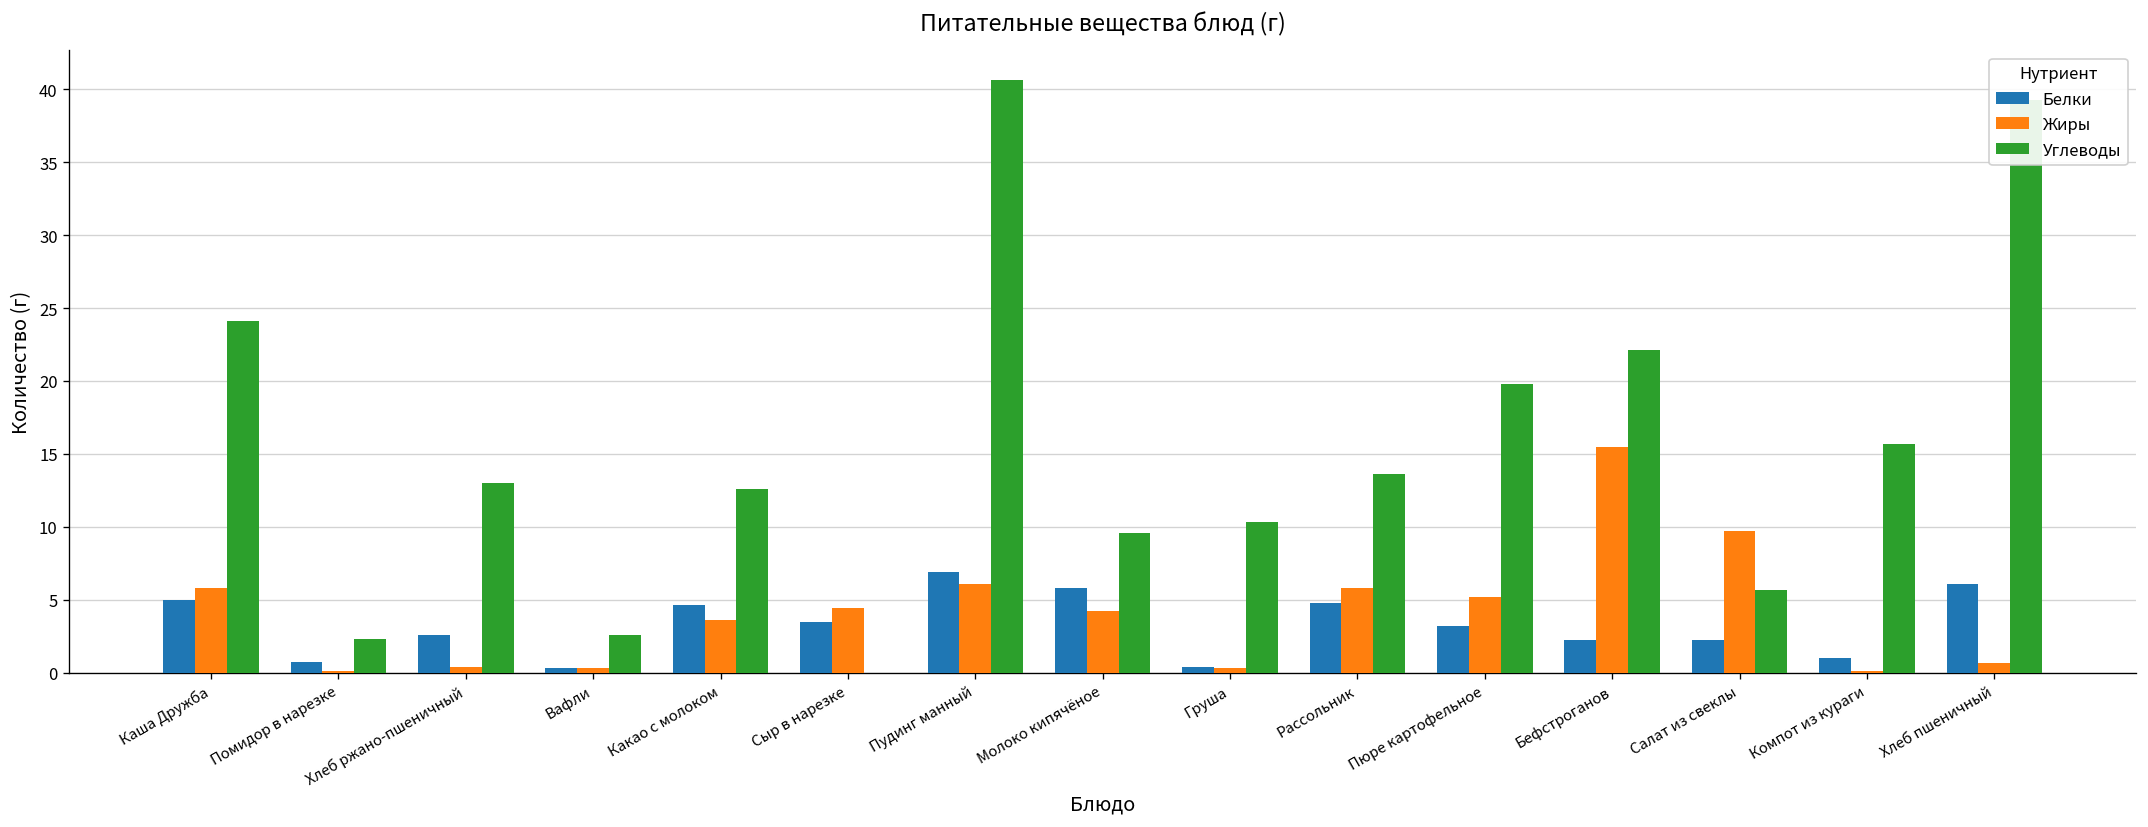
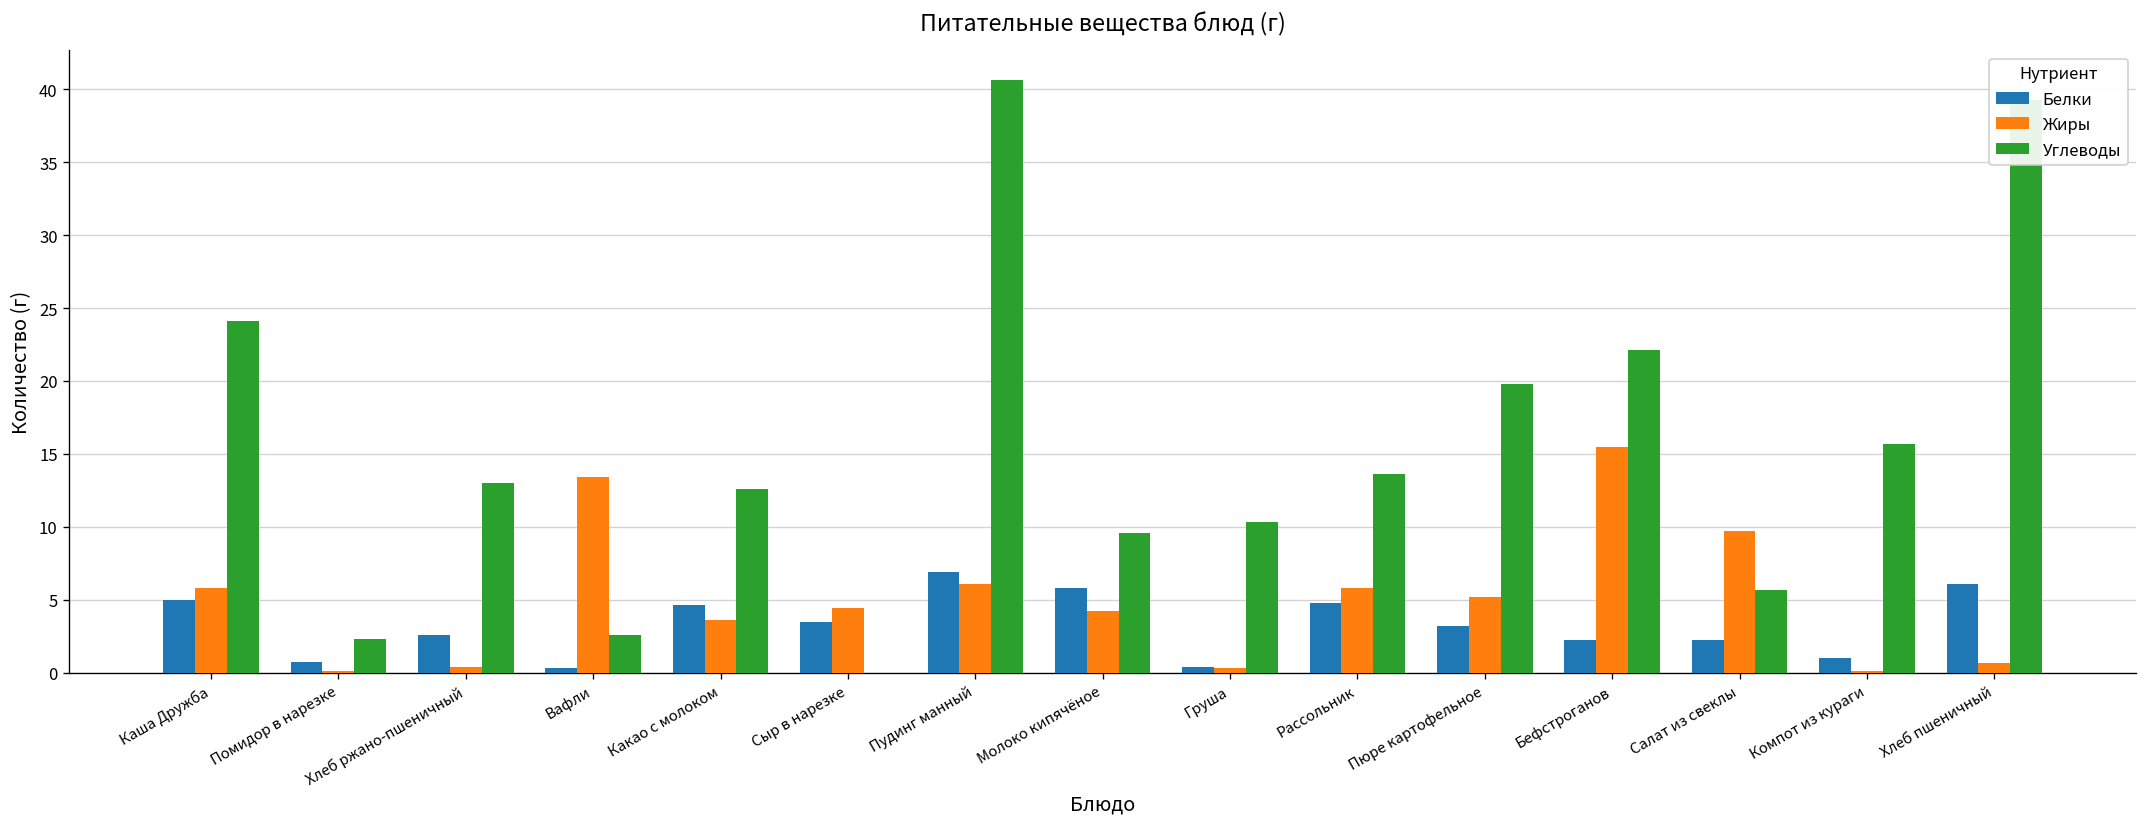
  {
    "Белки": {
      "Каша Дружба": 5.0,
      "Помидор в нарезке": 0.7,
      "Хлеб ржано-пшеничный": 2.6,
      "Вафли": 0.3,
      "Какао с молоком": 4.6,
      "Сыр в нарезке": 3.5,
      "Пудинг манный": 6.9,
      "Молоко кипячёное": 5.8,
      "Груша": 0.4,
      "Рассольник": 4.7,
      "Пюре картофельное": 3.2,
      "Бефстроганов": 2.2,
      "Салат из свеклы": 2.2,
      "Компот из кураги": 1.0,
      "Хлеб пшеничный": 6.1
    },
    "Жиры": {
      "Каша Дружба": 5.8,
      "Хлеб ржано-пшеничный": 0.4,
-     "Вафли": 0.3,
+     "Вафли": 13.4,
      "Какао с молоком": 3.6,
      "Сыр в нарезке": 4.4,
      "Пудинг манный": 6.1,
      "Молоко кипячёное": 4.2,
      "Груша": 0.3,
      "Рассольник": 5.8,
      "Пюре картофельное": 5.2,
      "Бефстроганов": 15.5,
      "Салат из свеклы": 9.7,
      "Хлеб пшеничный": 0.6
    },
    "Углеводы": {
      "Каша Дружба": 24.1,
      "Помидор в нарезке": 2.3,
      "Хлеб ржано-пшеничный": 13.0,
      "Вафли": 2.6,
      "Какао с молоком": 12.6,
      "Сыр в нарезке": 0.0,
      "Пудинг манный": 40.7,
      "Молоко кипячёное": 9.6,
      "Груша": 10.3,
      "Рассольник": 13.6,
      "Пюре картофельное": 19.8,
      "Бефстроганов": 22.1,
      "Салат из свеклы": 5.7,
      "Компот из кураги": 15.7
    }
  }
